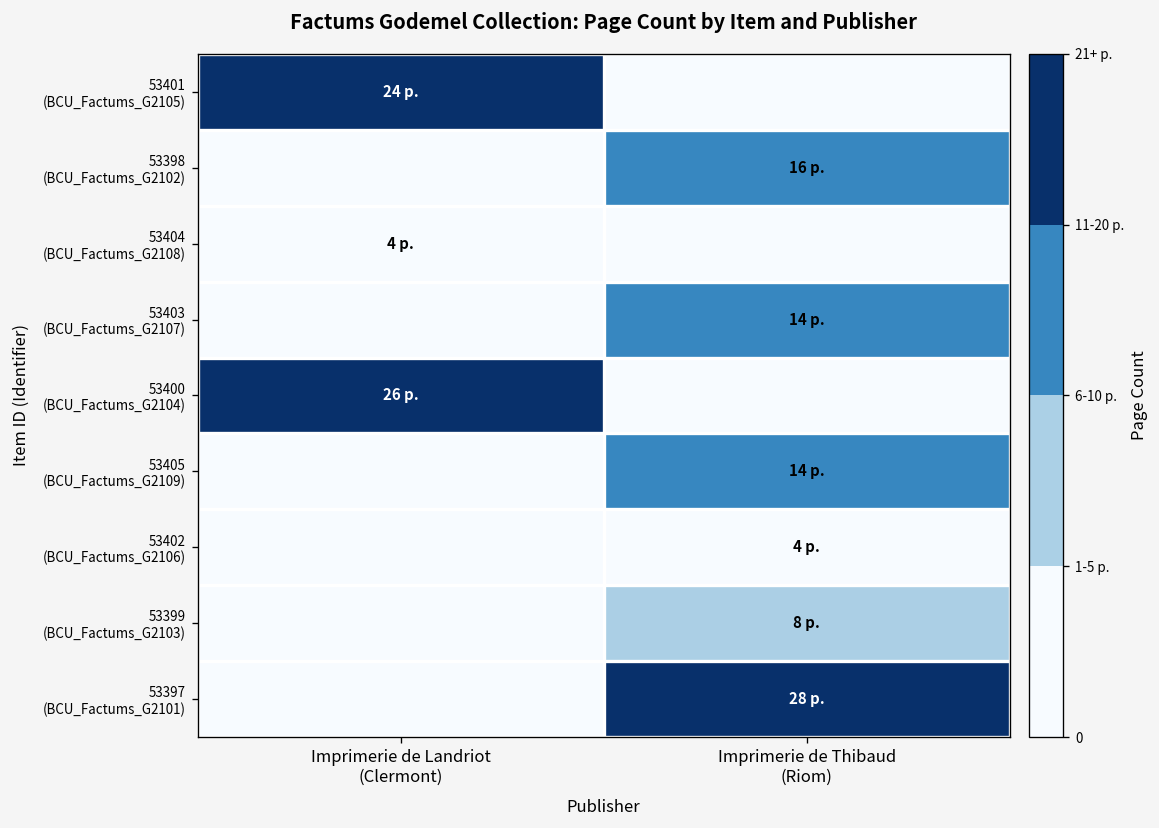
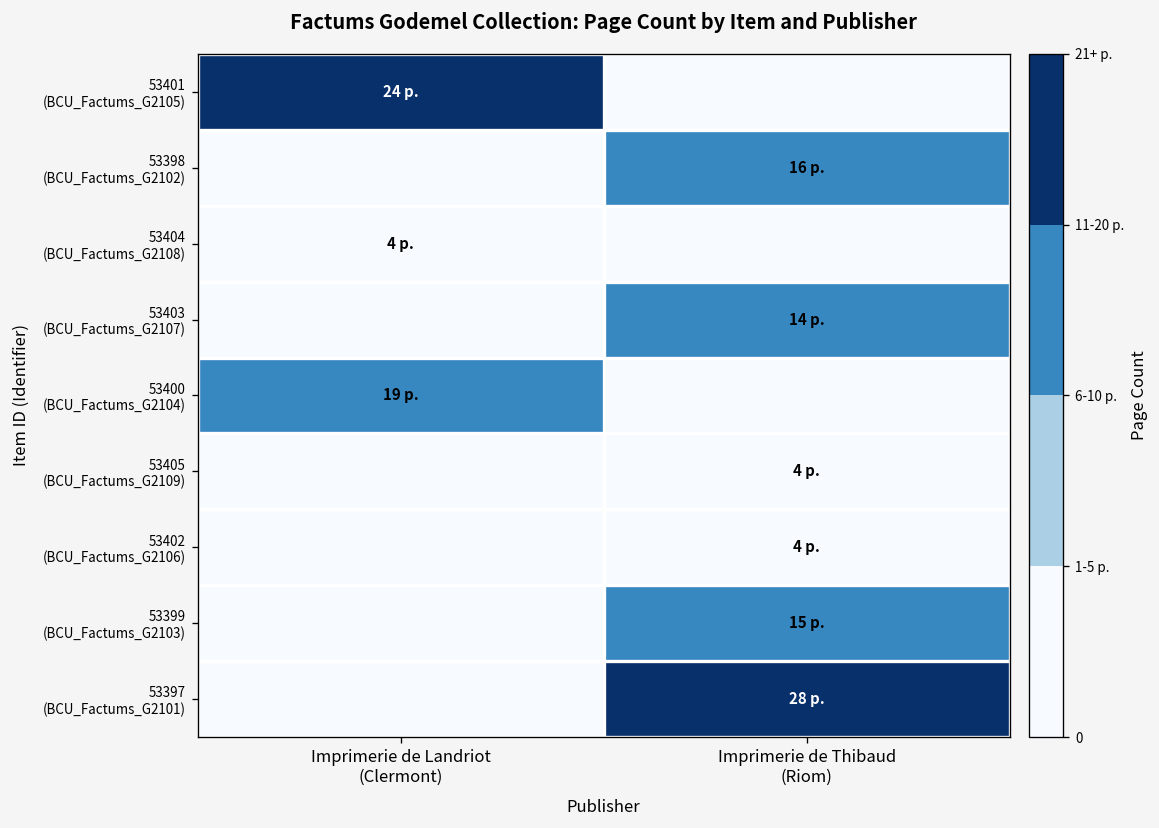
  {
    "53401 (BCU_Factums_G2105)": {
      "Imprimerie de Landriot (Clermont)": 24
    },
    "53398 (BCU_Factums_G2102)": {
      "Imprimerie de Thibaud (Riom)": 16
    },
    "53404 (BCU_Factums_G2108)": {
      "Imprimerie de Landriot (Clermont)": 4
    },
    "53403 (BCU_Factums_G2107)": {
      "Imprimerie de Thibaud (Riom)": 14
    },
    "53400 (BCU_Factums_G2104)": {
-     "Imprimerie de Landriot (Clermont)": 26
+     "Imprimerie de Landriot (Clermont)": 19
    },
    "53405 (BCU_Factums_G2109)": {
-     "Imprimerie de Thibaud (Riom)": 14
+     "Imprimerie de Thibaud (Riom)": 4
    },
    "53402 (BCU_Factums_G2106)": {
      "Imprimerie de Thibaud (Riom)": 4
    },
    "53399 (BCU_Factums_G2103)": {
-     "Imprimerie de Thibaud (Riom)": 8
+     "Imprimerie de Thibaud (Riom)": 15
    },
    "53397 (BCU_Factums_G2101)": {
      "Imprimerie de Thibaud (Riom)": 28
    }
  }
